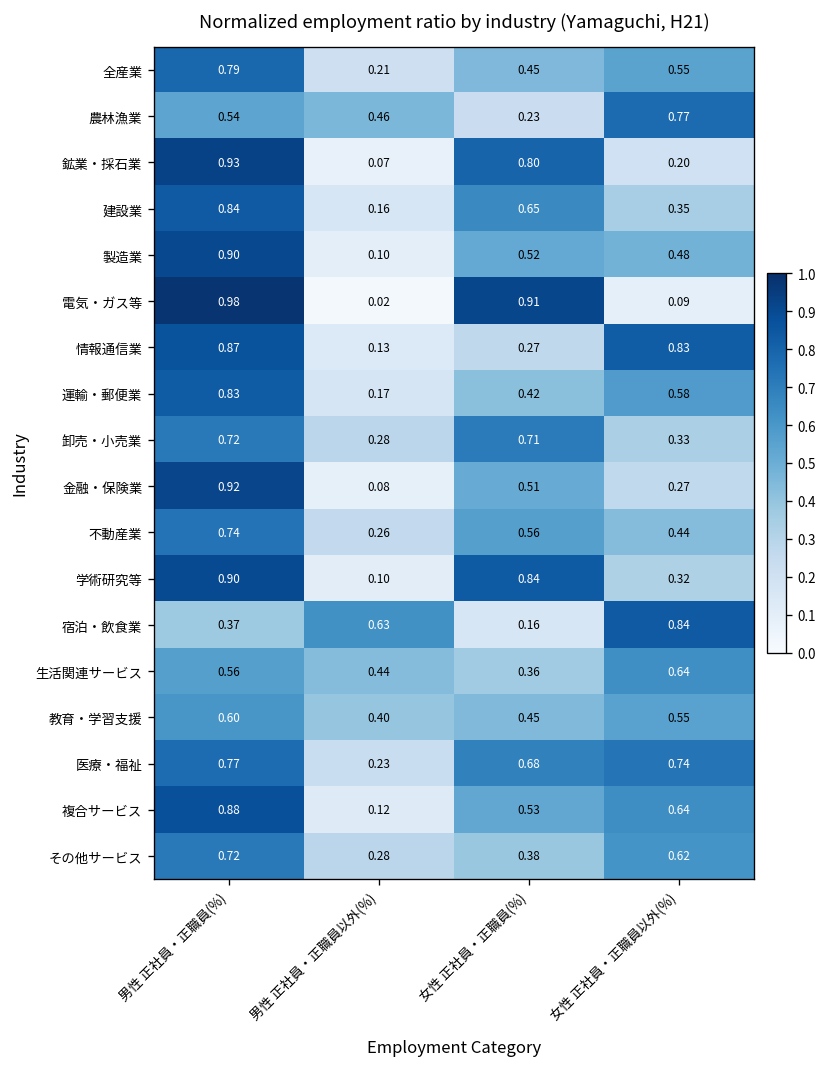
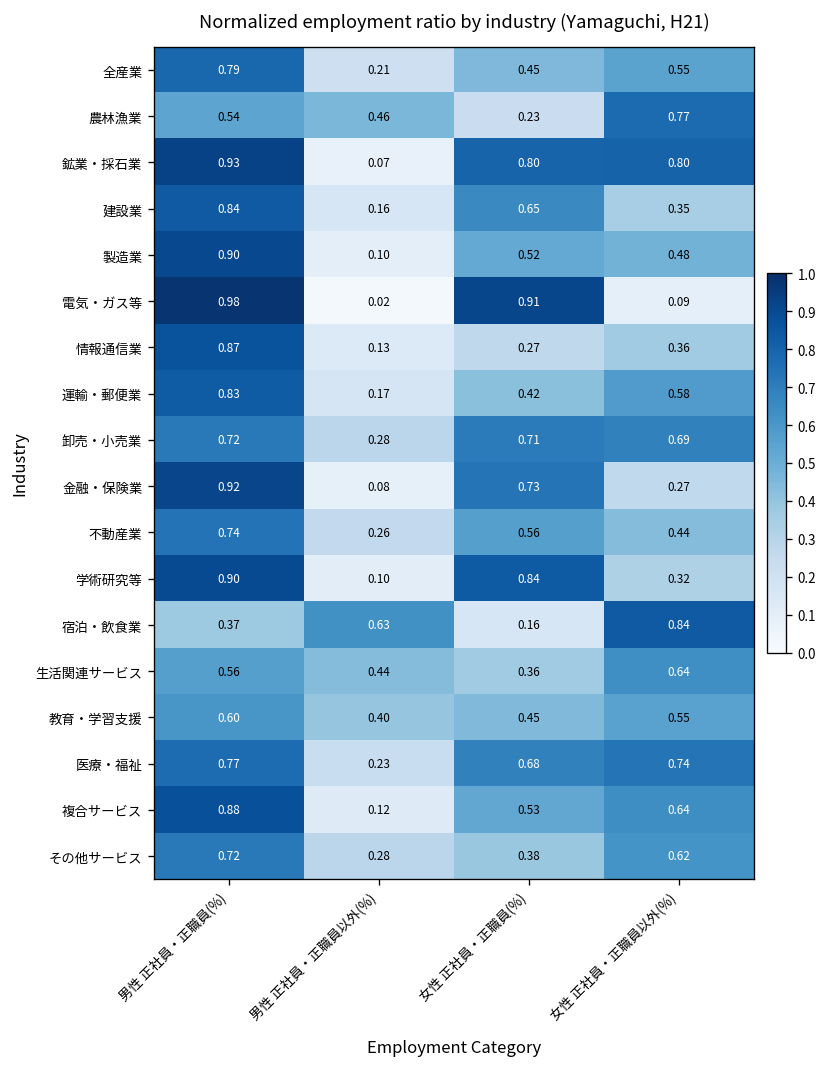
  {
    "全産業": {
      "男性 正社員・正職員(%)": 0.79,
      "男性 正社員・正職員以外(%)": 0.21,
      "女性 正社員・正職員(%)": 0.45,
      "女性 正社員・正職員以外(%)": 0.55
    },
    "農林漁業": {
      "男性 正社員・正職員(%)": 0.54,
      "男性 正社員・正職員以外(%)": 0.46,
      "女性 正社員・正職員(%)": 0.23,
      "女性 正社員・正職員以外(%)": 0.77
    },
    "鉱業・採石業": {
      "男性 正社員・正職員(%)": 0.93,
      "男性 正社員・正職員以外(%)": 0.07,
      "女性 正社員・正職員(%)": 0.80,
-     "女性 正社員・正職員以外(%)": 0.20
+     "女性 正社員・正職員以外(%)": 0.80
    },
    "建設業": {
      "男性 正社員・正職員(%)": 0.84,
      "男性 正社員・正職員以外(%)": 0.16,
      "女性 正社員・正職員(%)": 0.65,
      "女性 正社員・正職員以外(%)": 0.35
    },
    "製造業": {
      "男性 正社員・正職員(%)": 0.90,
      "男性 正社員・正職員以外(%)": 0.10,
      "女性 正社員・正職員(%)": 0.52,
      "女性 正社員・正職員以外(%)": 0.48
    },
    "電気・ガス等": {
      "男性 正社員・正職員(%)": 0.98,
      "男性 正社員・正職員以外(%)": 0.02,
      "女性 正社員・正職員(%)": 0.91,
      "女性 正社員・正職員以外(%)": 0.09
    },
    "情報通信業": {
      "男性 正社員・正職員(%)": 0.87,
      "男性 正社員・正職員以外(%)": 0.13,
      "女性 正社員・正職員(%)": 0.27,
-     "女性 正社員・正職員以外(%)": 0.83
+     "女性 正社員・正職員以外(%)": 0.36
    },
    "運輸・郵便業": {
      "男性 正社員・正職員(%)": 0.83,
      "男性 正社員・正職員以外(%)": 0.17,
      "女性 正社員・正職員(%)": 0.42,
      "女性 正社員・正職員以外(%)": 0.58
    },
    "卸売・小売業": {
      "男性 正社員・正職員(%)": 0.72,
      "男性 正社員・正職員以外(%)": 0.28,
      "女性 正社員・正職員(%)": 0.71,
-     "女性 正社員・正職員以外(%)": 0.33
+     "女性 正社員・正職員以外(%)": 0.69
    },
    "金融・保険業": {
      "男性 正社員・正職員(%)": 0.92,
      "男性 正社員・正職員以外(%)": 0.08,
-     "女性 正社員・正職員(%)": 0.51,
+     "女性 正社員・正職員(%)": 0.73,
      "女性 正社員・正職員以外(%)": 0.27
    },
    "不動産業": {
      "男性 正社員・正職員(%)": 0.74,
      "男性 正社員・正職員以外(%)": 0.26,
      "女性 正社員・正職員(%)": 0.56,
      "女性 正社員・正職員以外(%)": 0.44
    },
    "学術研究等": {
      "男性 正社員・正職員(%)": 0.90,
      "男性 正社員・正職員以外(%)": 0.10,
      "女性 正社員・正職員(%)": 0.84,
      "女性 正社員・正職員以外(%)": 0.32
    },
    "宿泊・飲食業": {
      "男性 正社員・正職員(%)": 0.37,
      "男性 正社員・正職員以外(%)": 0.63,
      "女性 正社員・正職員(%)": 0.16,
      "女性 正社員・正職員以外(%)": 0.84
    },
    "生活関連サービス": {
      "男性 正社員・正職員(%)": 0.56,
      "男性 正社員・正職員以外(%)": 0.44,
      "女性 正社員・正職員(%)": 0.36,
      "女性 正社員・正職員以外(%)": 0.64
    },
    "教育・学習支援": {
      "男性 正社員・正職員(%)": 0.60,
      "男性 正社員・正職員以外(%)": 0.40,
      "女性 正社員・正職員(%)": 0.45,
      "女性 正社員・正職員以外(%)": 0.55
    },
    "医療・福祉": {
      "男性 正社員・正職員(%)": 0.77,
      "男性 正社員・正職員以外(%)": 0.23,
      "女性 正社員・正職員(%)": 0.68,
      "女性 正社員・正職員以外(%)": 0.74
    },
    "複合サービス": {
      "男性 正社員・正職員(%)": 0.88,
      "男性 正社員・正職員以外(%)": 0.12,
      "女性 正社員・正職員(%)": 0.53,
      "女性 正社員・正職員以外(%)": 0.64
    },
    "その他サービス": {
      "男性 正社員・正職員(%)": 0.72,
      "男性 正社員・正職員以外(%)": 0.28,
      "女性 正社員・正職員(%)": 0.38,
      "女性 正社員・正職員以外(%)": 0.62
    }
  }
